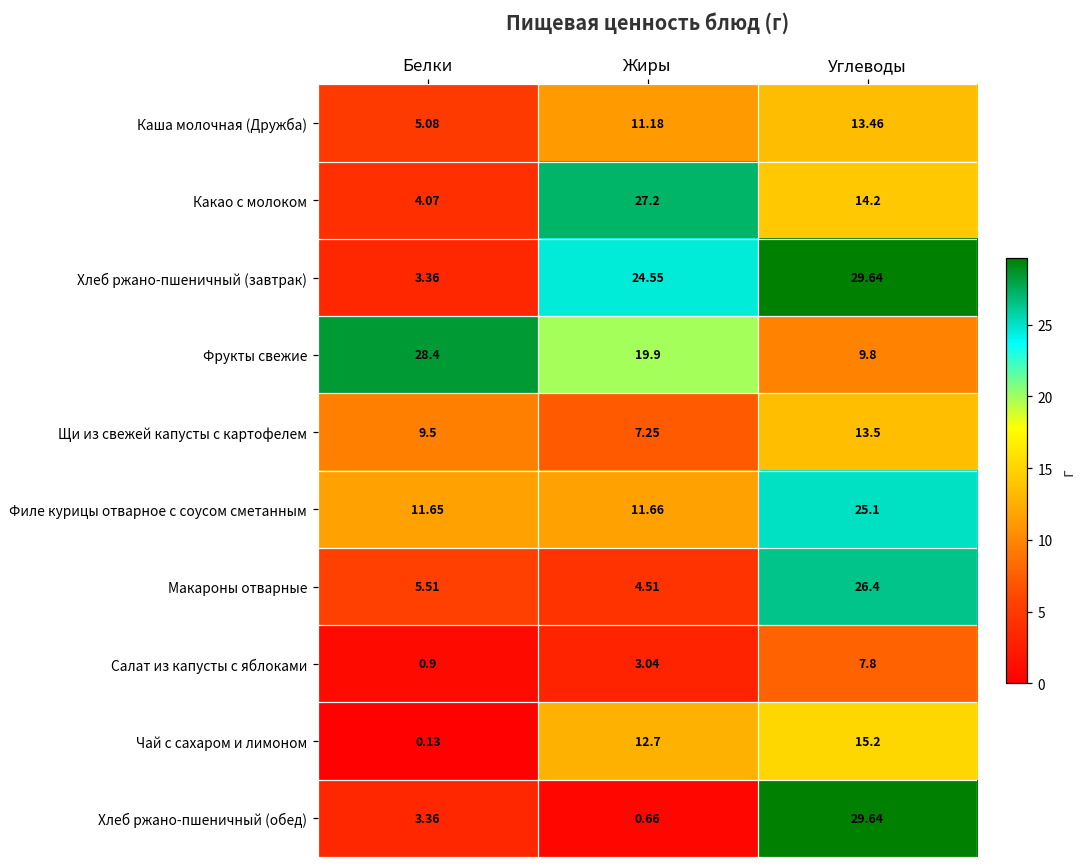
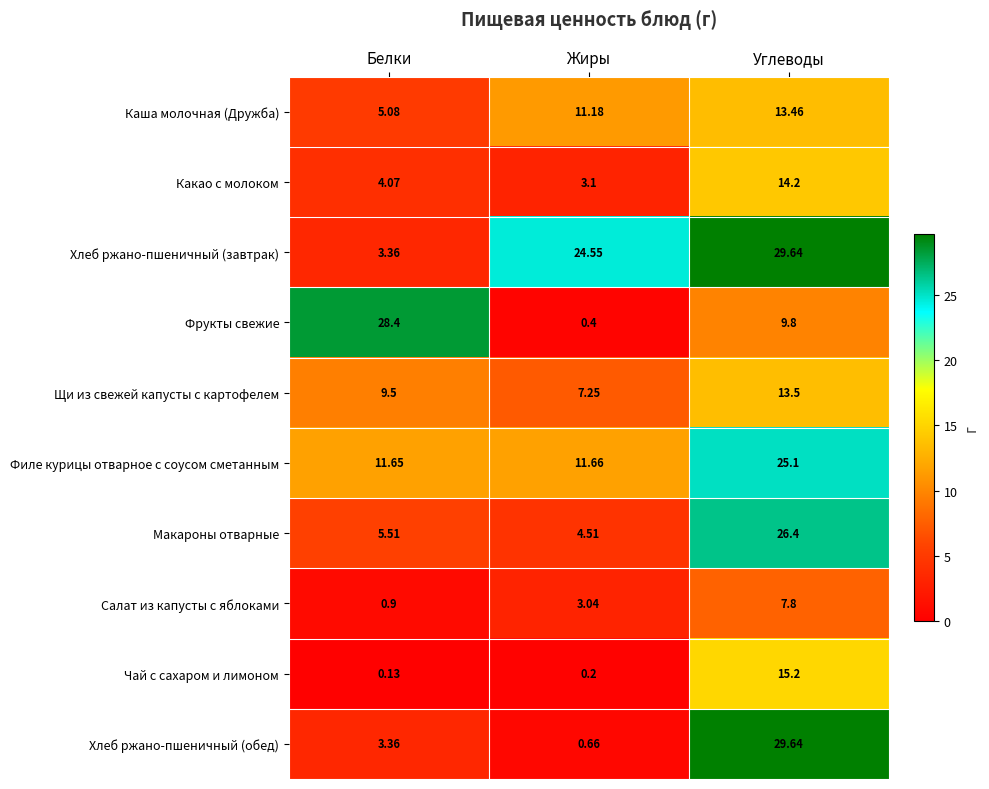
  {
    "Каша молочная (Дружба)": {
      "Белки": 5.08,
      "Жиры": 11.18,
      "Углеводы": 13.46
    },
    "Какао с молоком": {
      "Белки": 4.07,
-     "Жиры": 27.2,
+     "Жиры": 3.1,
      "Углеводы": 14.2
    },
    "Хлеб ржано-пшеничный (завтрак)": {
      "Белки": 3.36,
      "Жиры": 24.55,
      "Углеводы": 29.64
    },
    "Фрукты свежие": {
      "Белки": 28.4,
-     "Жиры": 19.9,
+     "Жиры": 0.4,
      "Углеводы": 9.8
    },
    "Щи из свежей капусты с картофелем": {
      "Белки": 9.5,
      "Жиры": 7.25,
      "Углеводы": 13.5
    },
    "Филе курицы отварное с соусом сметанным": {
      "Белки": 11.65,
      "Жиры": 11.66,
      "Углеводы": 25.1
    },
    "Макароны отварные": {
      "Белки": 5.51,
      "Жиры": 4.51,
      "Углеводы": 26.4
    },
    "Салат из капусты с яблоками": {
      "Белки": 0.9,
      "Жиры": 3.04,
      "Углеводы": 7.8
    },
    "Чай с сахаром и лимоном": {
      "Белки": 0.13,
-     "Жиры": 12.7,
+     "Жиры": 0.2,
      "Углеводы": 15.2
    },
    "Хлеб ржано-пшеничный (обед)": {
      "Белки": 3.36,
      "Жиры": 0.66,
      "Углеводы": 29.64
    }
  }
